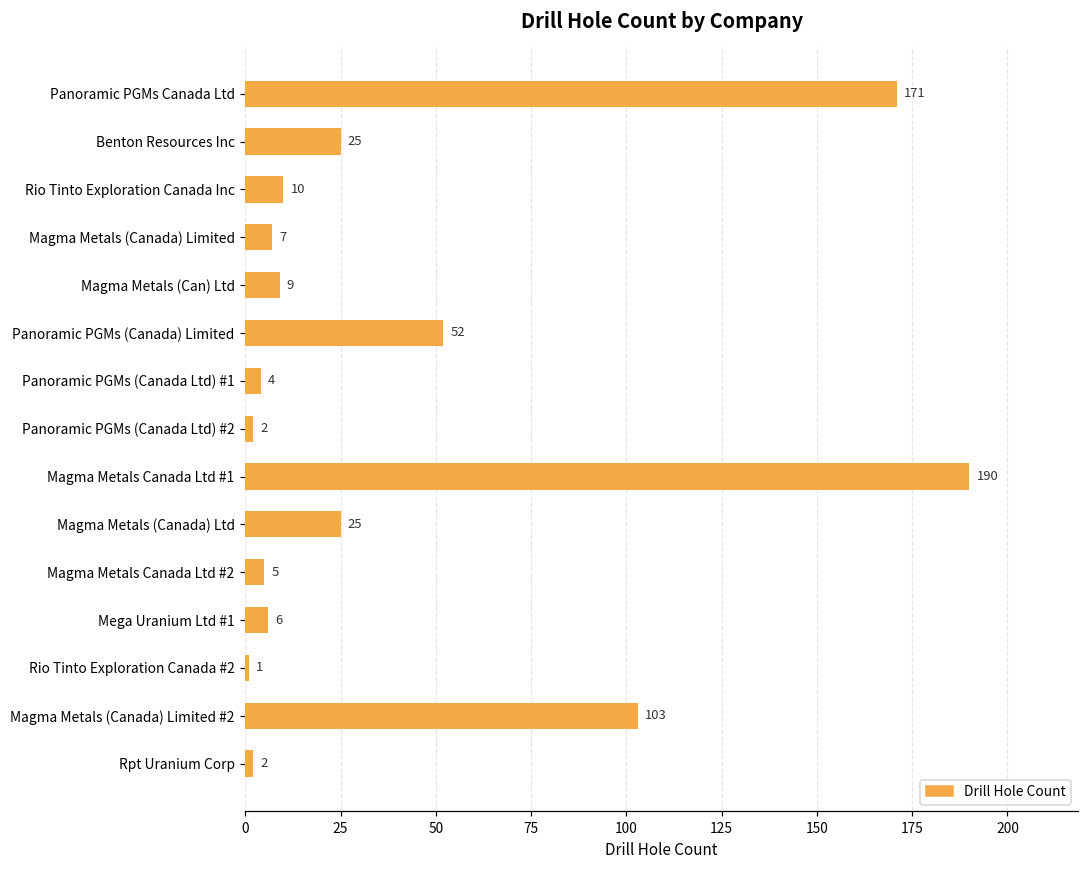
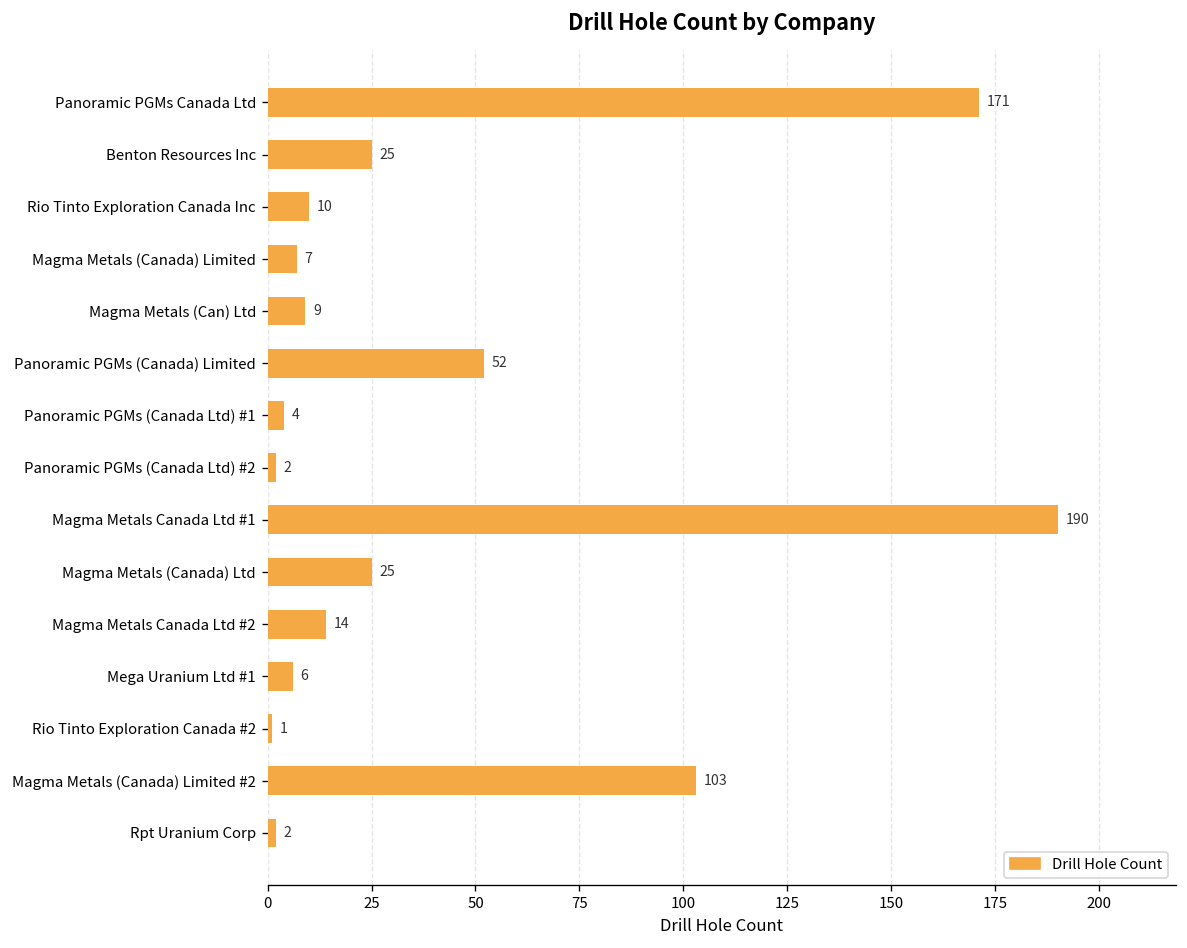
  {
    "Panoramic PGMs Canada Ltd": 171,
    "Benton Resources Inc": 25,
    "Rio Tinto Exploration Canada Inc": 10,
    "Magma Metals (Canada) Limited": 7,
    "Magma Metals (Can) Ltd": 9,
    "Panoramic PGMs (Canada) Limited": 52,
    "Panoramic PGMs (Canada Ltd) #1": 4,
    "Panoramic PGMs (Canada Ltd) #2": 2,
    "Magma Metals Canada Ltd #1": 190,
    "Magma Metals (Canada) Ltd": 25,
-   "Magma Metals Canada Ltd #2": 5,
+   "Magma Metals Canada Ltd #2": 14,
    "Mega Uranium Ltd #1": 6,
    "Rio Tinto Exploration Canada #2": 1,
    "Magma Metals (Canada) Limited #2": 103,
    "Rpt Uranium Corp": 2
  }
